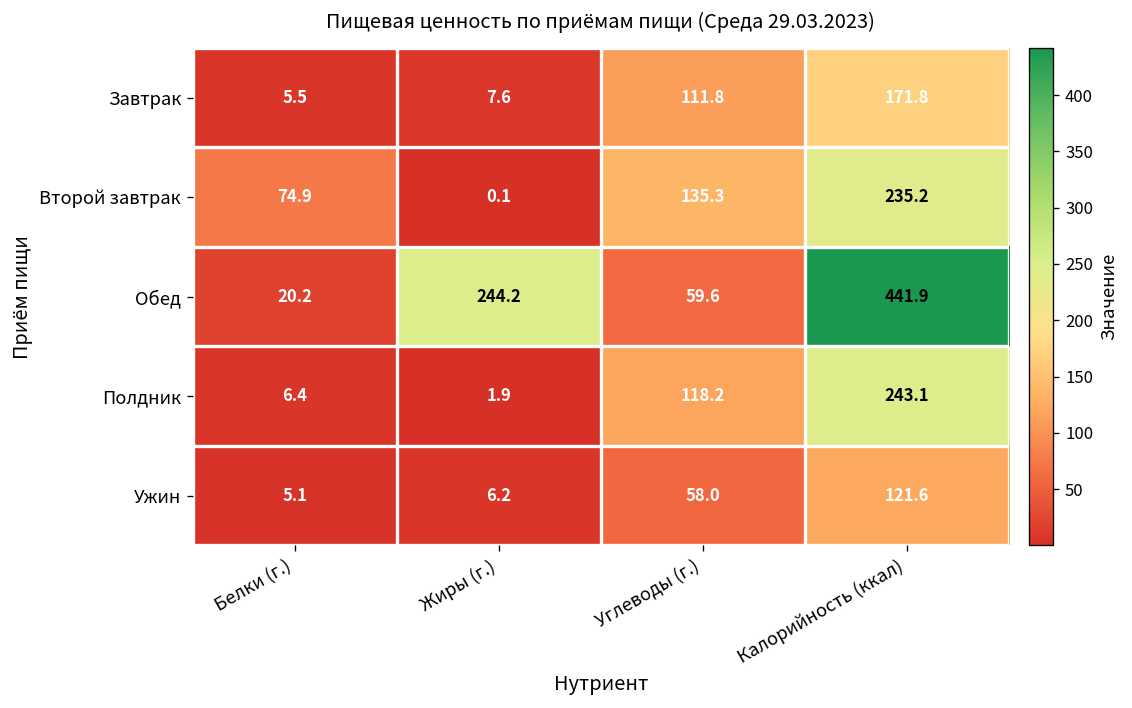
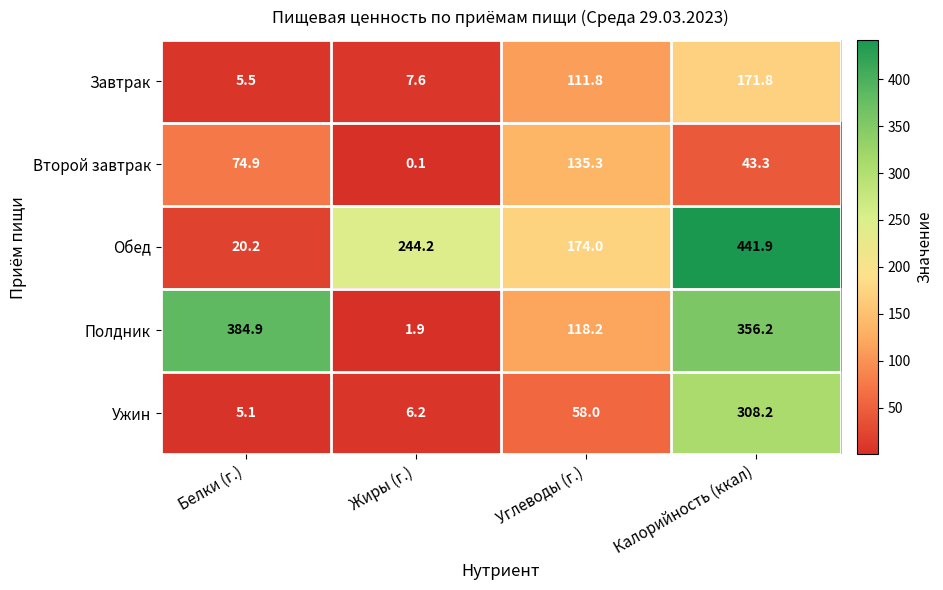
  {
    "Завтрак": {
      "Белки (г.)": 5.5,
      "Жиры (г.)": 7.6,
      "Углеводы (г.)": 111.8,
      "Калорийность (ккал)": 171.8
    },
    "Второй завтрак": {
      "Белки (г.)": 74.9,
      "Жиры (г.)": 0.1,
      "Углеводы (г.)": 135.3,
-     "Калорийность (ккал)": 235.2
+     "Калорийность (ккал)": 43.3
    },
    "Обед": {
      "Белки (г.)": 20.2,
      "Жиры (г.)": 244.2,
-     "Углеводы (г.)": 59.6,
+     "Углеводы (г.)": 174.0,
      "Калорийность (ккал)": 441.9
    },
    "Полдник": {
-     "Белки (г.)": 6.4,
+     "Белки (г.)": 384.9,
      "Жиры (г.)": 1.9,
      "Углеводы (г.)": 118.2,
-     "Калорийность (ккал)": 243.1
+     "Калорийность (ккал)": 356.2
    },
    "Ужин": {
      "Белки (г.)": 5.1,
      "Жиры (г.)": 6.2,
      "Углеводы (г.)": 58.0,
-     "Калорийность (ккал)": 121.6
+     "Калорийность (ккал)": 308.2
    }
  }
